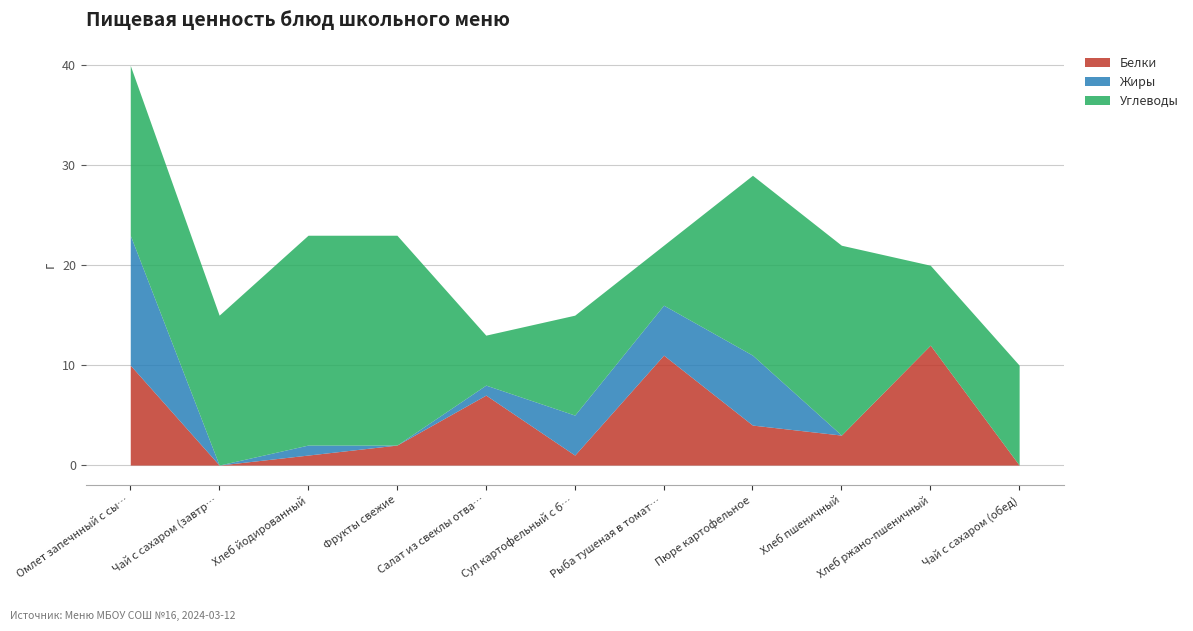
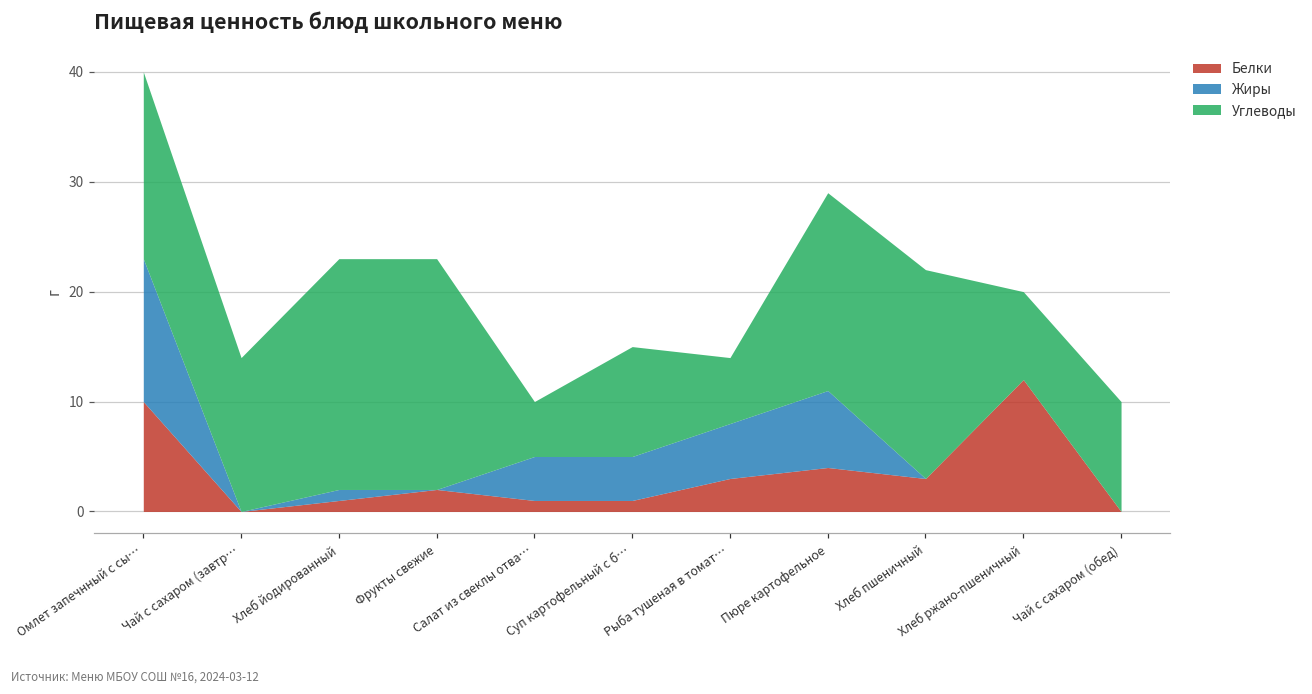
  {
    "Белки": {
      "Омлет запечнный с сы…": 10,
      "Хлеб йодированный": 1,
-     "Салат из свеклы отва…": 7,
+     "Салат из свеклы отва…": 1,
      "Суп картофельный с б…": 1,
-     "Рыба тушеная в томат…": 11,
+     "Рыба тушеная в томат…": 3,
      "Пюре картофельное": 4
    },
    "Жиры": {
      "Омлет запечнный с сы…": 13,
      "Хлеб йодированный": 1,
-     "Салат из свеклы отва…": 1,
+     "Салат из свеклы отва…": 4,
      "Суп картофельный с б…": 4,
      "Рыба тушеная в томат…": 5,
      "Пюре картофельное": 7
    },
    "Углеводы": {
      "Омлет запечнный с сы…": 17,
-     "Чай с сахаром (завтр…": 15,
+     "Чай с сахаром (завтр…": 14,
      "Хлеб йодированный": 21,
      "Фрукты свежие": 21,
      "Салат из свеклы отва…": 5,
      "Суп картофельный с б…": 10,
      "Рыба тушеная в томат…": 6,
      "Пюре картофельное": 18,
      "Хлеб пшеничный": 19,
      "Хлеб ржано-пшеничный": 8,
      "Чай с сахаром (обед)": 10
    }
  }
